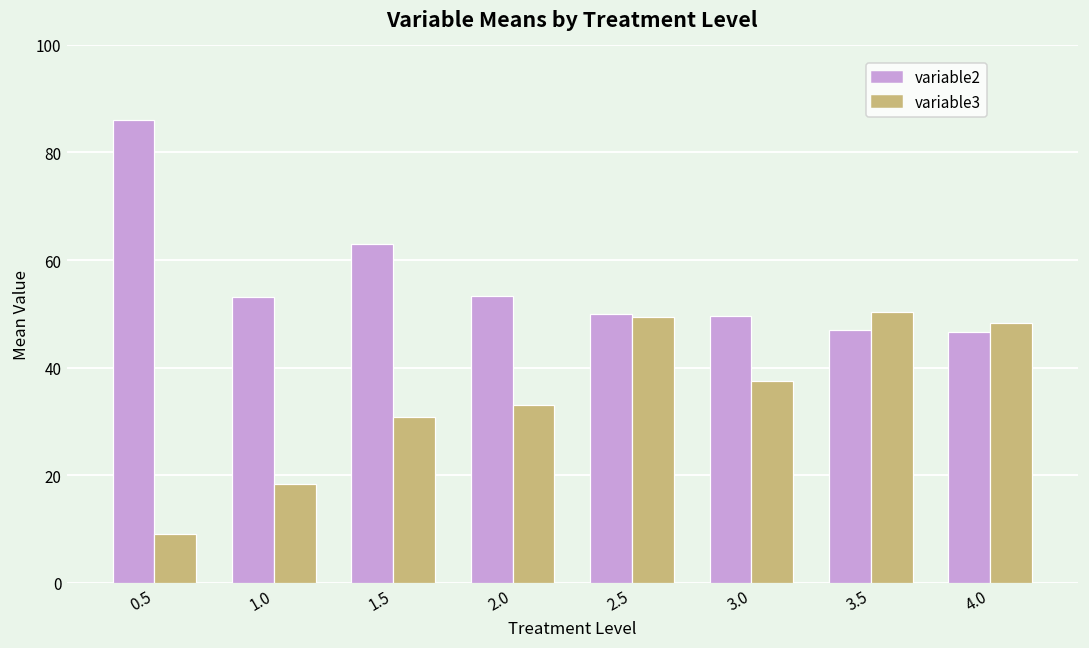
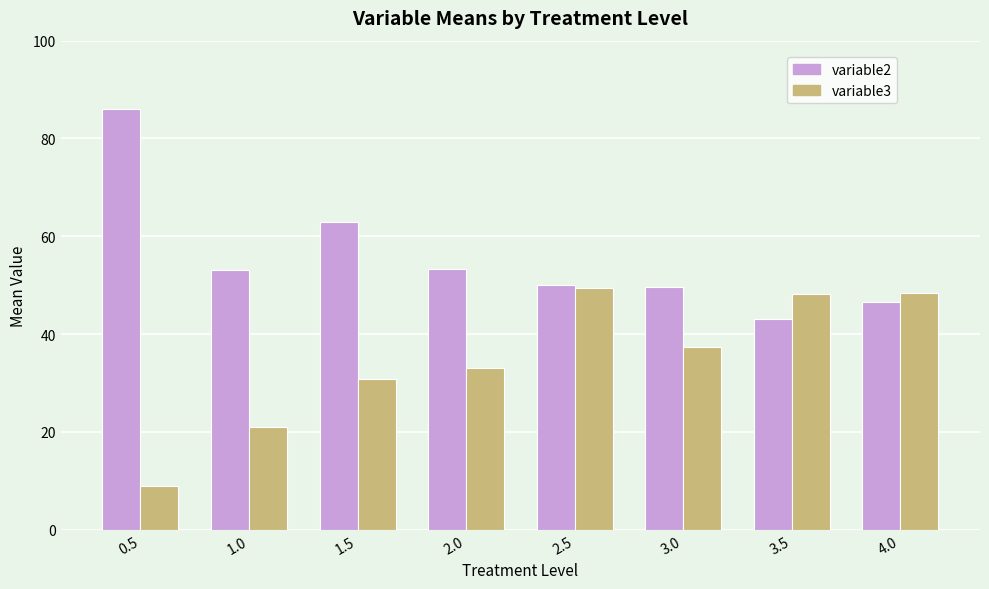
  {
    "variable2": {
      "0.5": 86,
      "1.0": 53,
      "1.5": 63,
      "2.0": 53,
      "2.5": 50,
      "3.0": 50,
-     "3.5": 47,
+     "3.5": 43,
      "4.0": 47
    },
    "variable3": {
      "0.5": 9,
-     "1.0": 18,
+     "1.0": 21,
      "1.5": 31,
      "2.0": 33,
      "2.5": 49,
      "3.0": 37,
-     "3.5": 50,
+     "3.5": 48,
      "4.0": 48
    }
  }
